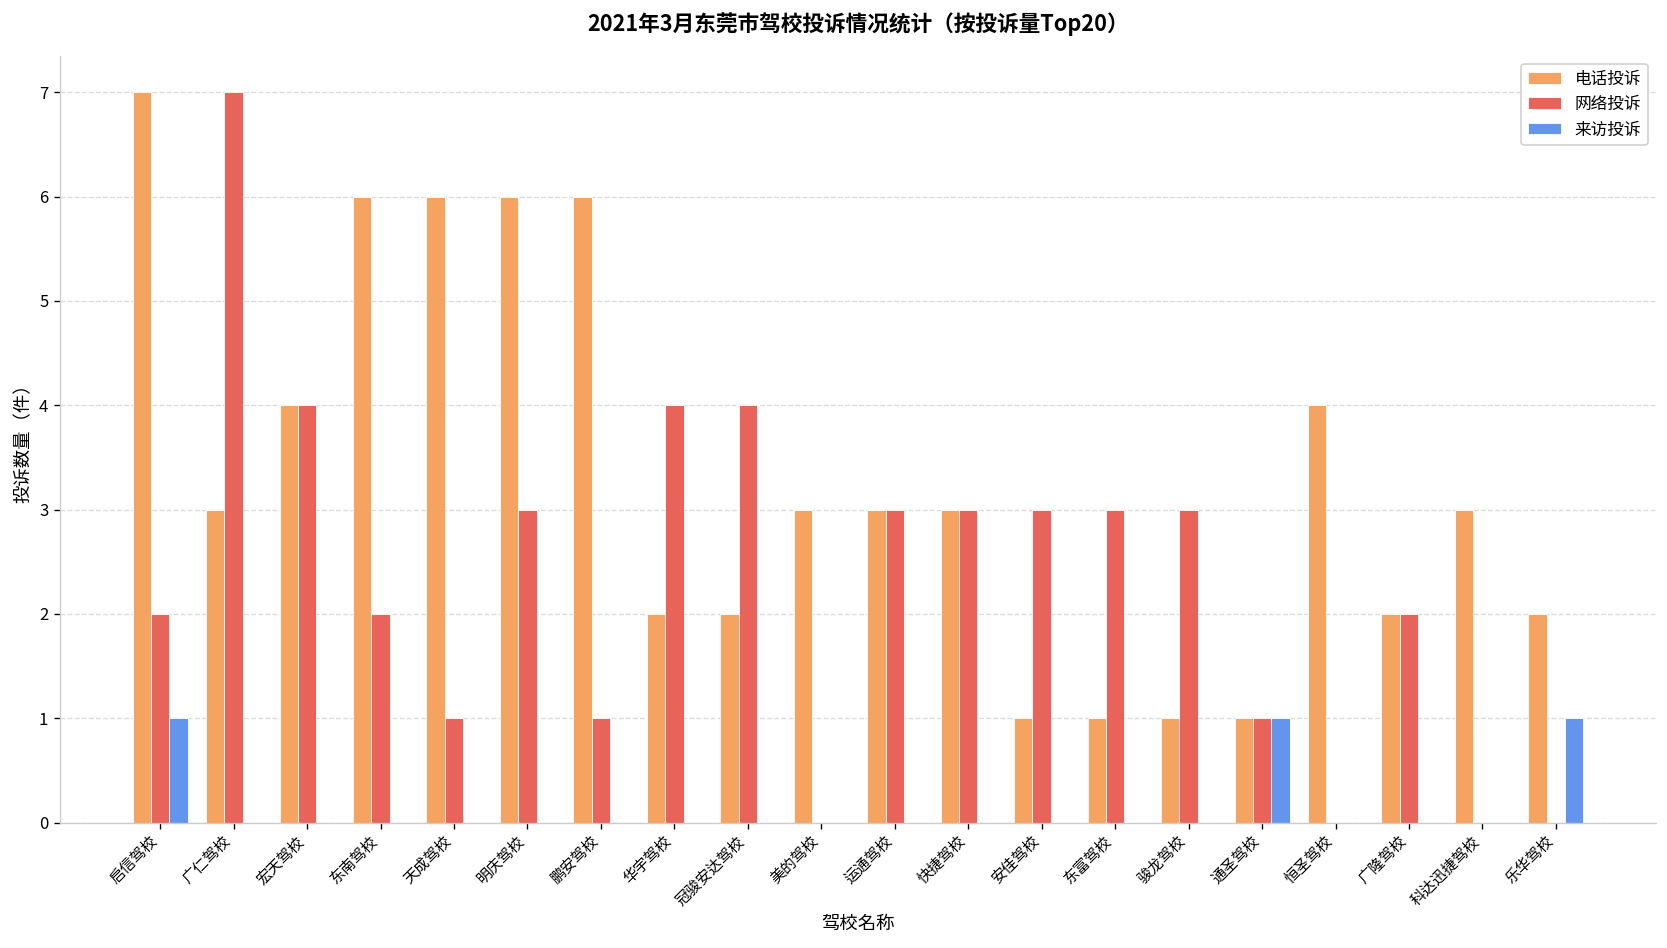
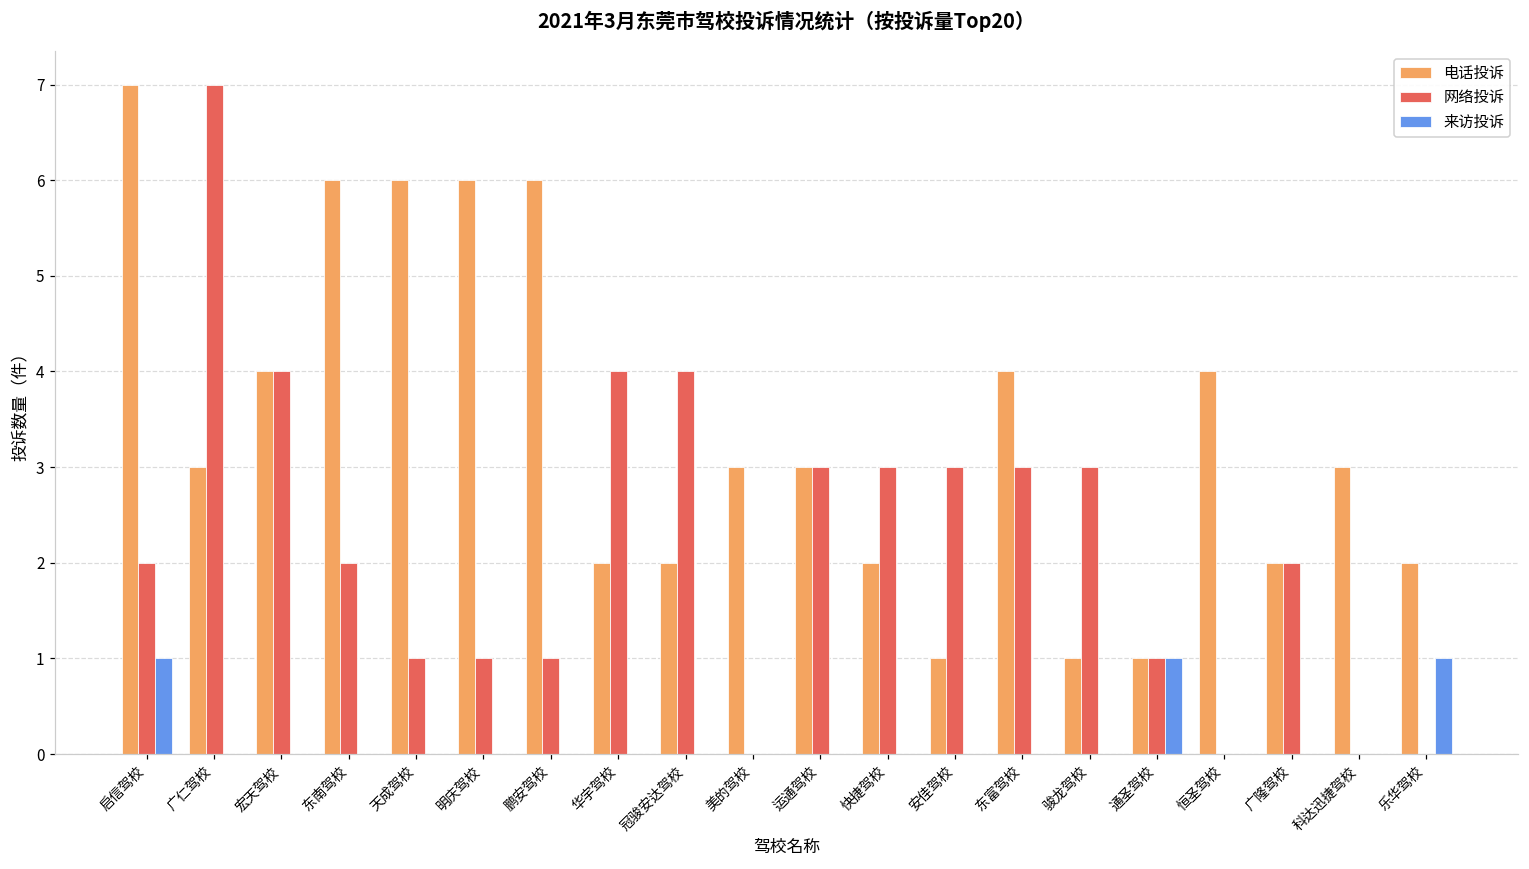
  {
    "电话投诉": {
      "启信驾校": 7,
      "广仁驾校": 3,
      "宏天驾校": 4,
      "东南驾校": 6,
      "天成驾校": 6,
      "明庆驾校": 6,
      "鹏安驾校": 6,
      "华宇驾校": 2,
      "冠骏安达驾校": 2,
      "美的驾校": 3,
      "运通驾校": 3,
-     "快捷驾校": 3,
+     "快捷驾校": 2,
      "安佳驾校": 1,
-     "东富驾校": 1,
+     "东富驾校": 4,
      "骏龙驾校": 1,
      "通圣驾校": 1,
      "恒圣驾校": 4,
      "广隆驾校": 2,
      "科达迅捷驾校": 3,
      "乐华驾校": 2
    },
    "网络投诉": {
      "启信驾校": 2,
      "广仁驾校": 7,
      "宏天驾校": 4,
      "东南驾校": 2,
      "天成驾校": 1,
-     "明庆驾校": 3,
+     "明庆驾校": 1,
      "鹏安驾校": 1,
      "华宇驾校": 4,
      "冠骏安达驾校": 4,
      "美的驾校": 0,
      "运通驾校": 3,
      "快捷驾校": 3,
      "安佳驾校": 3,
      "东富驾校": 3,
      "骏龙驾校": 3,
      "通圣驾校": 1,
      "恒圣驾校": 0,
      "广隆驾校": 2,
      "科达迅捷驾校": 0,
      "乐华驾校": 0
    },
    "来访投诉": {
      "启信驾校": 1,
      "广仁驾校": 0,
      "宏天驾校": 0,
      "东南驾校": 0,
      "天成驾校": 0,
      "明庆驾校": 0,
      "鹏安驾校": 0,
      "华宇驾校": 0,
      "冠骏安达驾校": 0,
      "美的驾校": 0,
      "运通驾校": 0,
      "快捷驾校": 0,
      "安佳驾校": 0,
      "东富驾校": 0,
      "骏龙驾校": 0,
      "通圣驾校": 1,
      "恒圣驾校": 0,
      "广隆驾校": 0,
      "科达迅捷驾校": 0,
      "乐华驾校": 1
    }
  }
